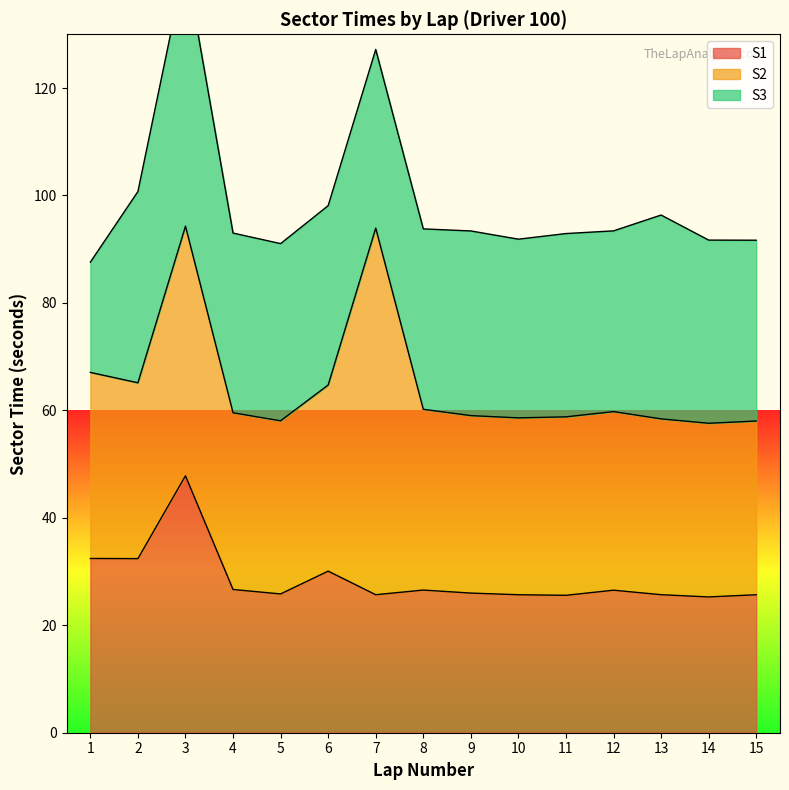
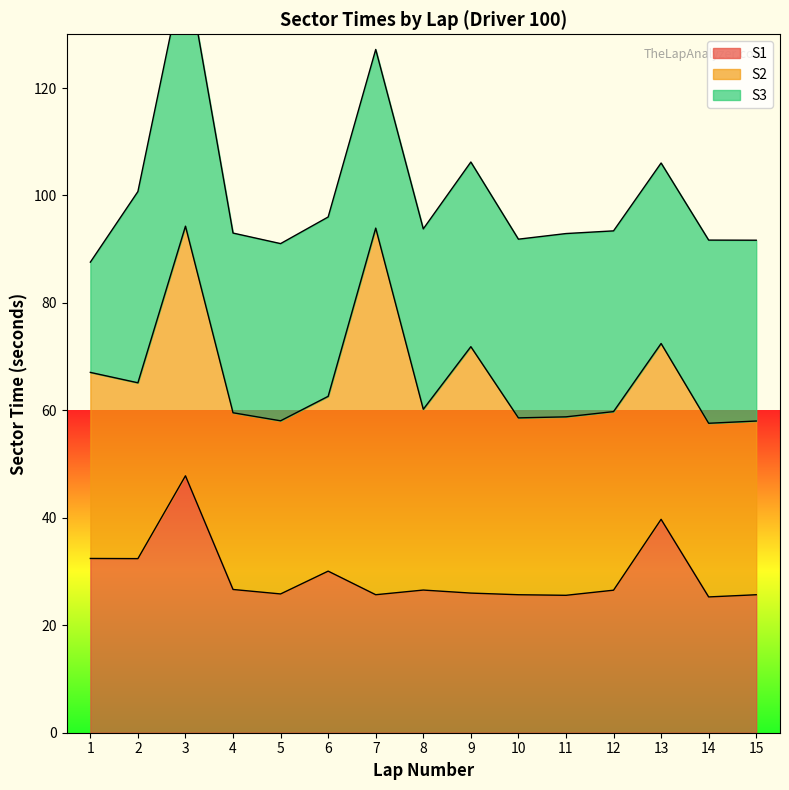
  {
    "S1": {
      "1": 32,
      "2": 32,
      "3": 48,
      "4": 27,
      "5": 26,
      "6": 30,
      "7": 26,
      "8": 27,
      "9": 26,
      "10": 26,
      "11": 26,
      "12": 27,
-     "13": 26,
+     "13": 40,
      "14": 25,
      "15": 26
    },
    "S2": {
      "1": 35,
      "2": 33,
      "3": 46,
      "4": 33,
      "5": 32,
-     "6": 35,
+     "6": 33,
      "7": 68,
      "8": 34,
-     "9": 33,
+     "9": 46,
      "10": 33,
      "11": 33,
      "12": 33,
      "13": 33,
      "14": 32,
      "15": 32
    },
    "S3": {
      "1": 21,
      "2": 36,
      "4": 33,
      "5": 33,
      "6": 33,
      "7": 33,
      "8": 34,
      "9": 34,
      "10": 33,
      "11": 34,
      "12": 34,
-     "13": 38,
+     "13": 34,
      "14": 34,
      "15": 34
    }
  }
